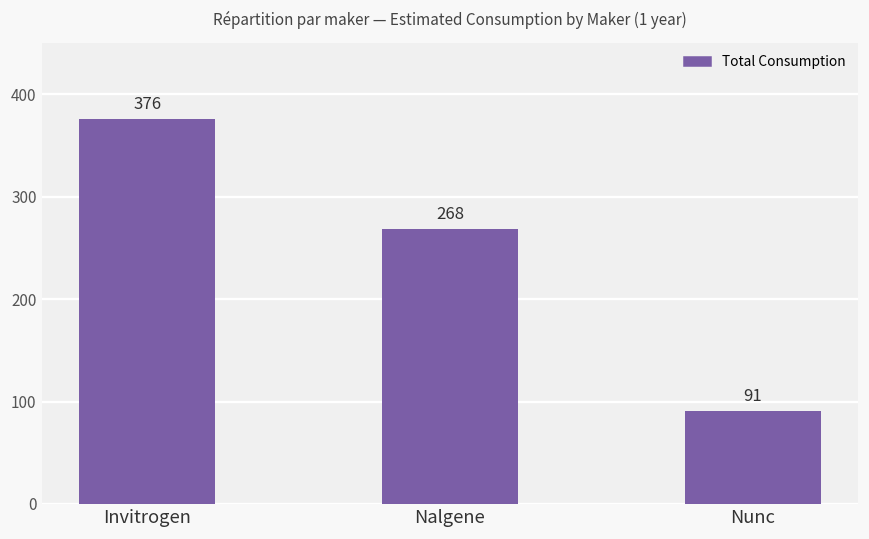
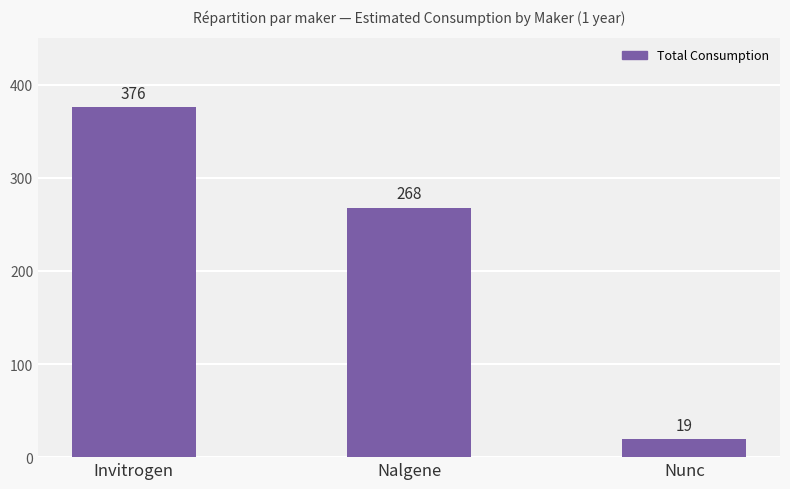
  {
    "Invitrogen": 376,
    "Nalgene": 268,
-   "Nunc": 91
+   "Nunc": 19
  }
